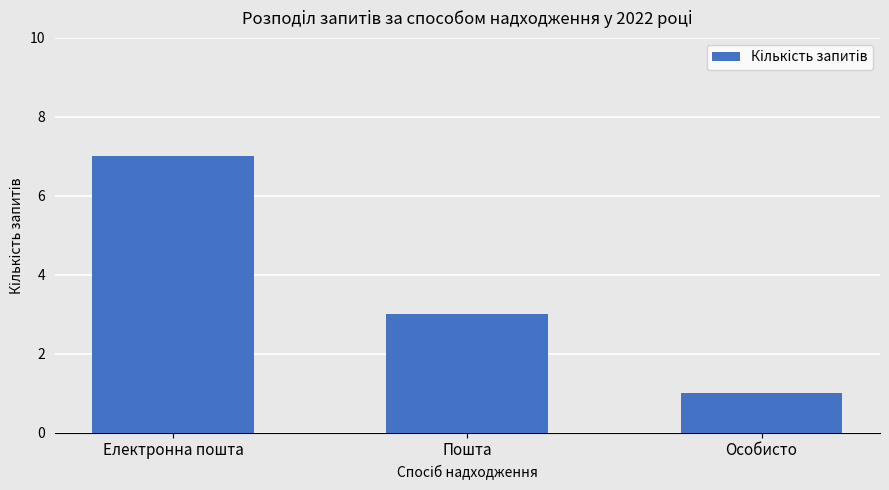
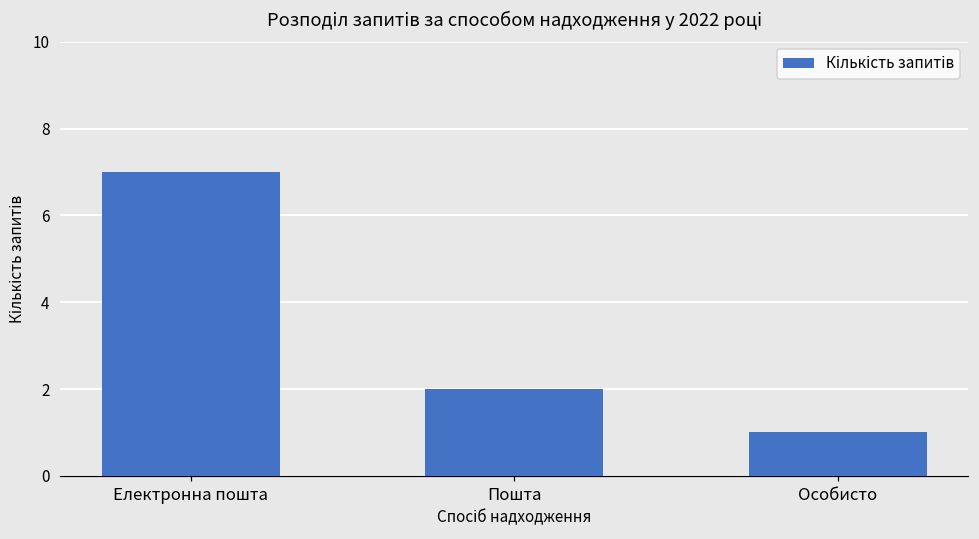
  {
    "Електронна пошта": 7,
-   "Пошта": 3,
+   "Пошта": 2,
    "Особисто": 1
  }
